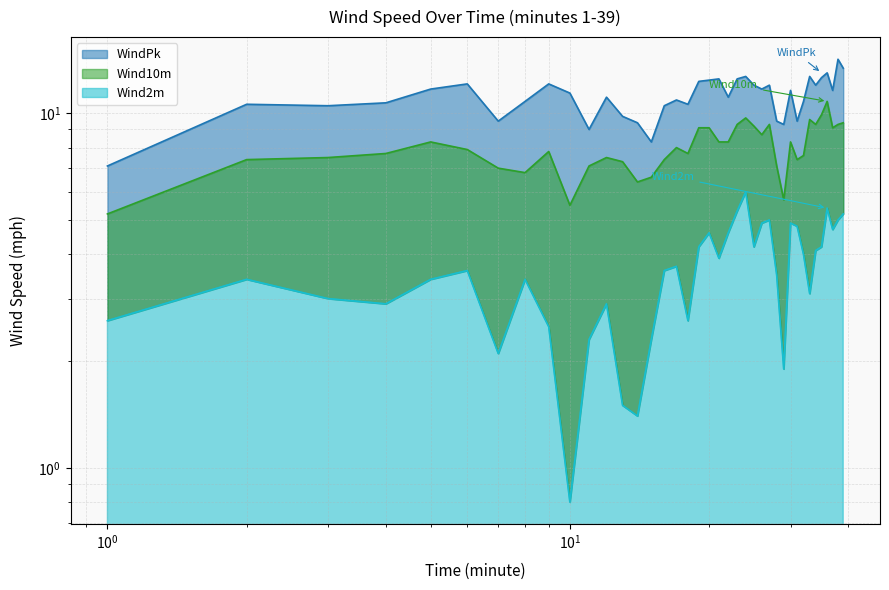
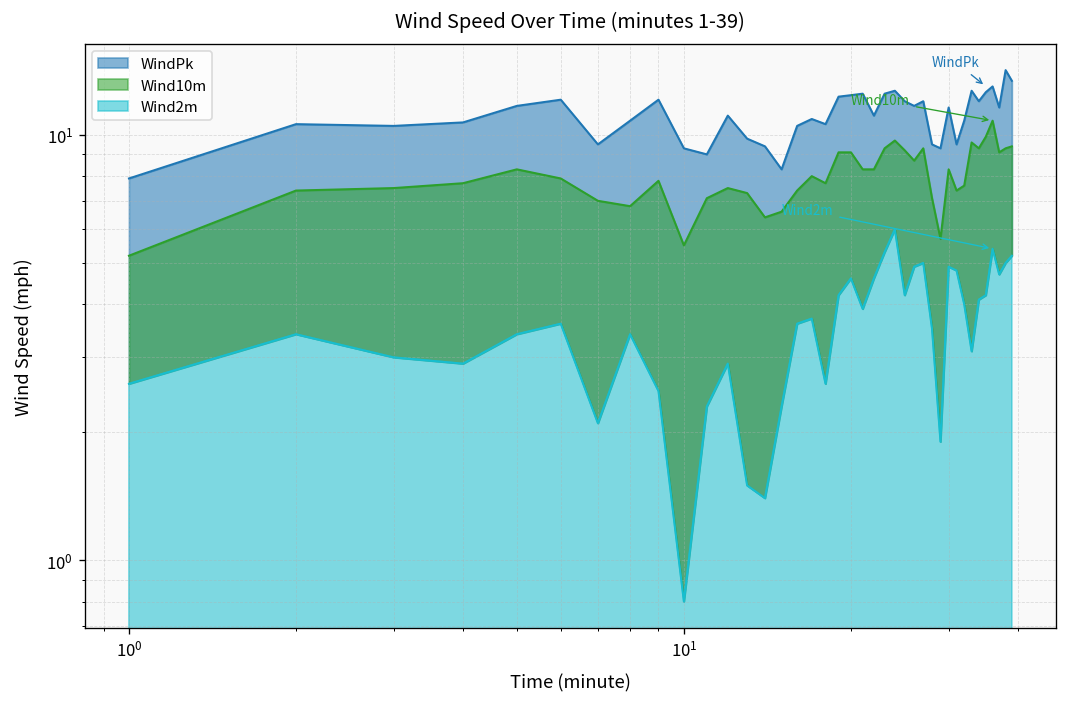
  {
    "WindPk": {
-     "10^0": 7.1,
-     "10^1": 11.4
+     "10^0": 7.9,
+     "10^1": 9.3
    },
    "Wind10m": {
      "10^0": 5.2,
      "10^1": 5.5
    },
    "Wind2m": {
      "10^0": 2.6,
      "10^1": 0.8
    }
  }
